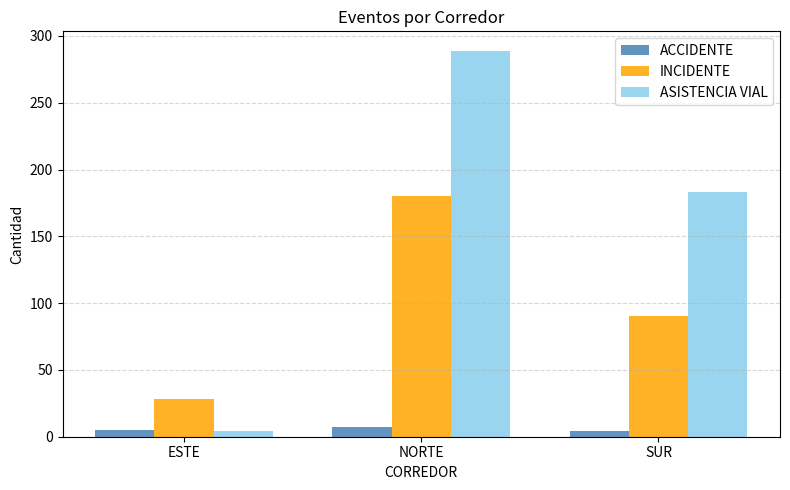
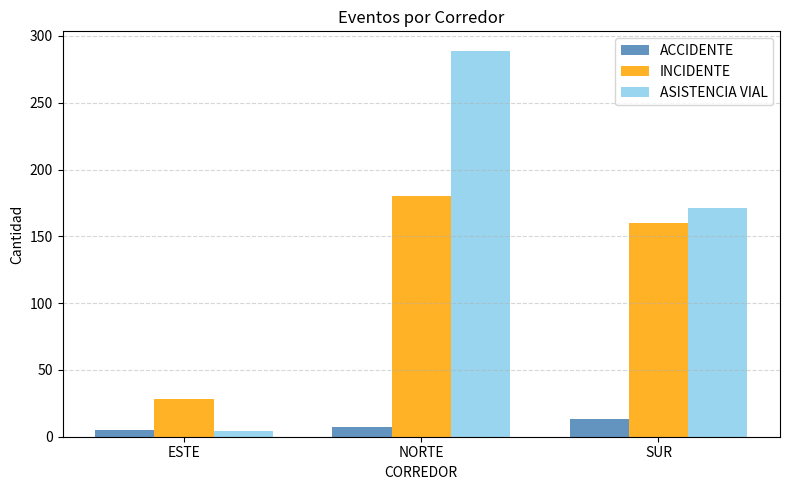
  {
    "ACCIDENTE": {
      "ESTE": 5,
      "NORTE": 7,
-     "SUR": 4
+     "SUR": 13
    },
    "INCIDENTE": {
      "ESTE": 28,
      "NORTE": 180,
-     "SUR": 90
+     "SUR": 160
    },
    "ASISTENCIA VIAL": {
      "ESTE": 4,
      "NORTE": 289,
-     "SUR": 183
+     "SUR": 171
    }
  }
